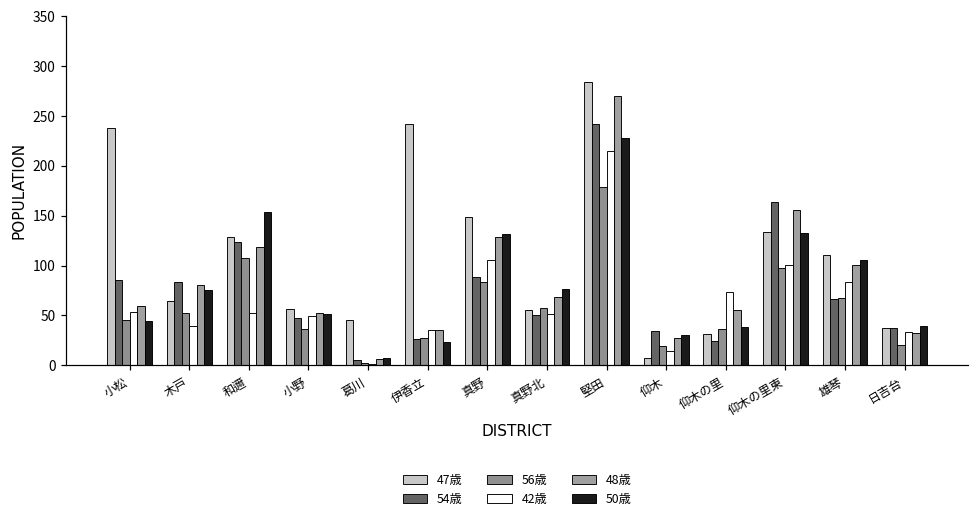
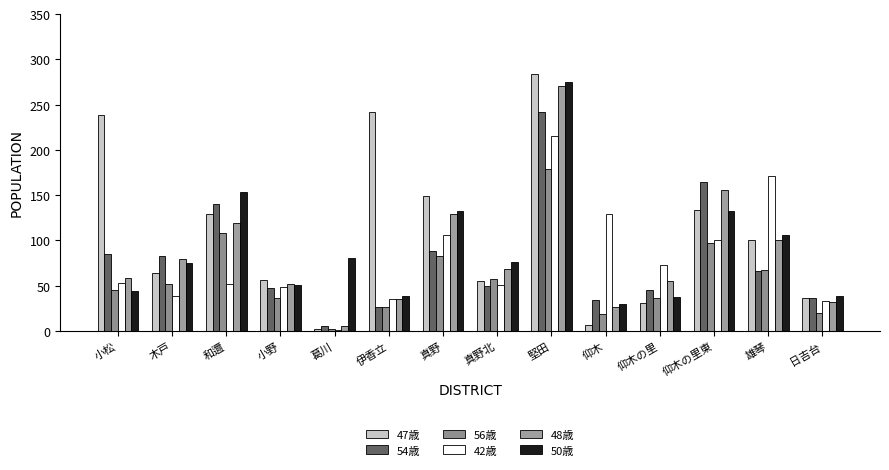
  {
    "47歳": {
      "小松": 240,
      "木戸": 60,
      "和邇": 130,
      "小野": 60,
-     "葛川": 50,
+     "葛川": 0,
      "伊香立": 240,
      "真野": 150,
      "真野北": 60,
      "堅田": 280,
      "仰木": 10,
      "仰木の里": 30,
      "仰木の里東": 130,
-     "雄琴": 110,
+     "雄琴": 100,
      "日吉台": 40
    },
    "54歳": {
      "小松": 90,
      "木戸": 80,
-     "和邇": 120,
+     "和邇": 140,
      "小野": 50,
      "葛川": 10,
      "伊香立": 30,
      "真野": 90,
      "真野北": 50,
      "堅田": 240,
      "仰木": 30,
-     "仰木の里": 20,
+     "仰木の里": 50,
      "仰木の里東": 160,
      "雄琴": 70,
      "日吉台": 40
    },
    "42歳": {
      "小松": 50,
      "木戸": 40,
      "和邇": 50,
      "小野": 50,
      "伊香立": 40,
      "真野": 110,
      "真野北": 50,
      "堅田": 220,
-     "仰木": 10,
+     "仰木": 130,
      "仰木の里": 70,
      "仰木の里東": 100,
-     "雄琴": 80,
+     "雄琴": 170,
      "日吉台": 30
    },
    "50歳": {
      "小松": 40,
      "木戸": 80,
      "和邇": 150,
      "小野": 50,
-     "葛川": 10,
-     "伊香立": 20,
+     "葛川": 80,
+     "伊香立": 40,
      "真野": 130,
      "真野北": 80,
-     "堅田": 230,
+     "堅田": 280,
      "仰木": 30,
      "仰木の里": 40,
      "仰木の里東": 130,
      "雄琴": 110,
      "日吉台": 40
    }
  }
